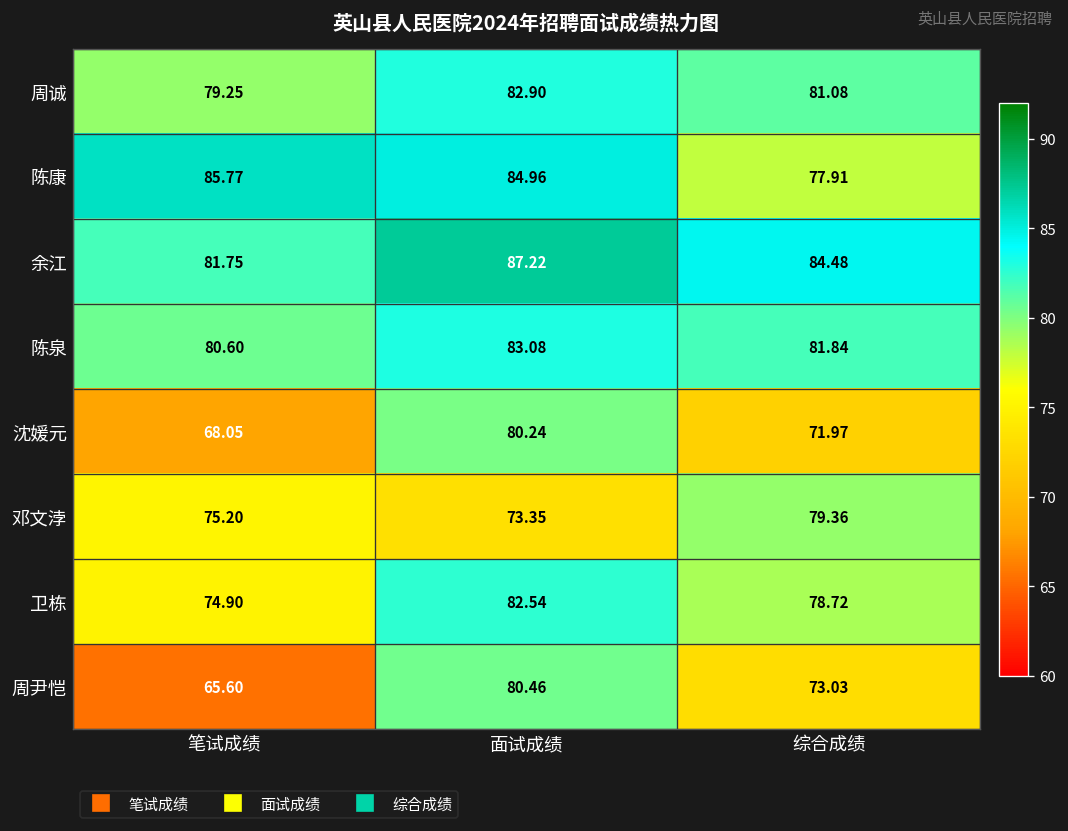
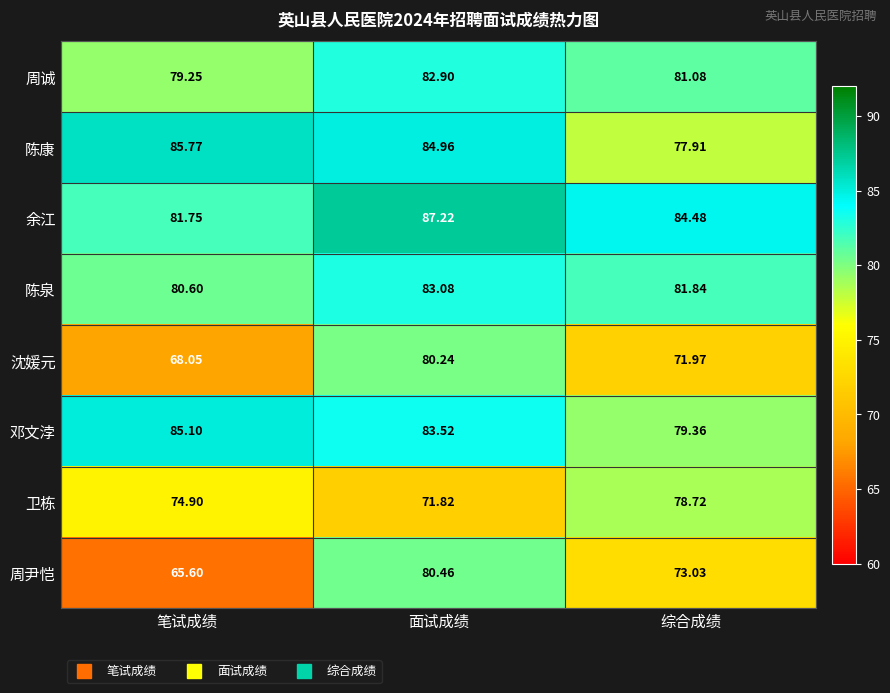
  {
    "周诚": {
      "笔试成绩": 79.25,
      "面试成绩": 82.90,
      "综合成绩": 81.08
    },
    "陈康": {
      "笔试成绩": 85.77,
      "面试成绩": 84.96,
      "综合成绩": 77.91
    },
    "余江": {
      "笔试成绩": 81.75,
      "面试成绩": 87.22,
      "综合成绩": 84.48
    },
    "陈泉": {
      "笔试成绩": 80.60,
      "面试成绩": 83.08,
      "综合成绩": 81.84
    },
    "沈媛元": {
      "笔试成绩": 68.05,
      "面试成绩": 80.24,
      "综合成绩": 71.97
    },
    "邓文浡": {
-     "笔试成绩": 75.20,
-     "面试成绩": 73.35,
+     "笔试成绩": 85.10,
+     "面试成绩": 83.52,
      "综合成绩": 79.36
    },
    "卫栋": {
      "笔试成绩": 74.90,
-     "面试成绩": 82.54,
+     "面试成绩": 71.82,
      "综合成绩": 78.72
    },
    "周尹恺": {
      "笔试成绩": 65.60,
      "面试成绩": 80.46,
      "综合成绩": 73.03
    }
  }
